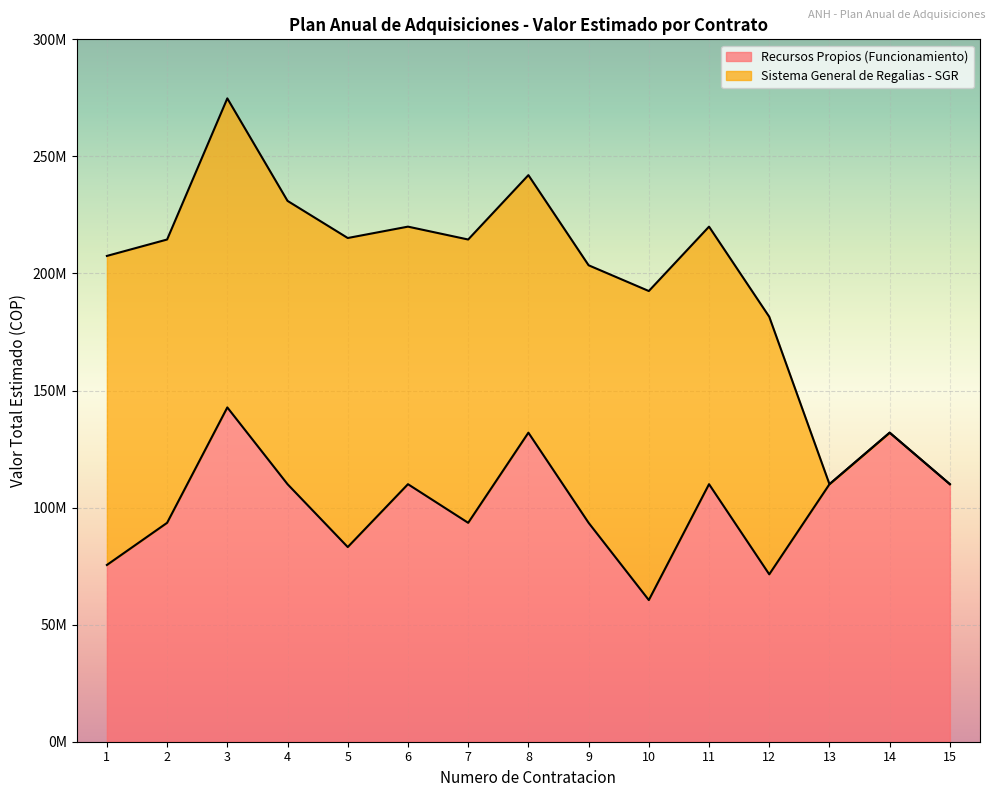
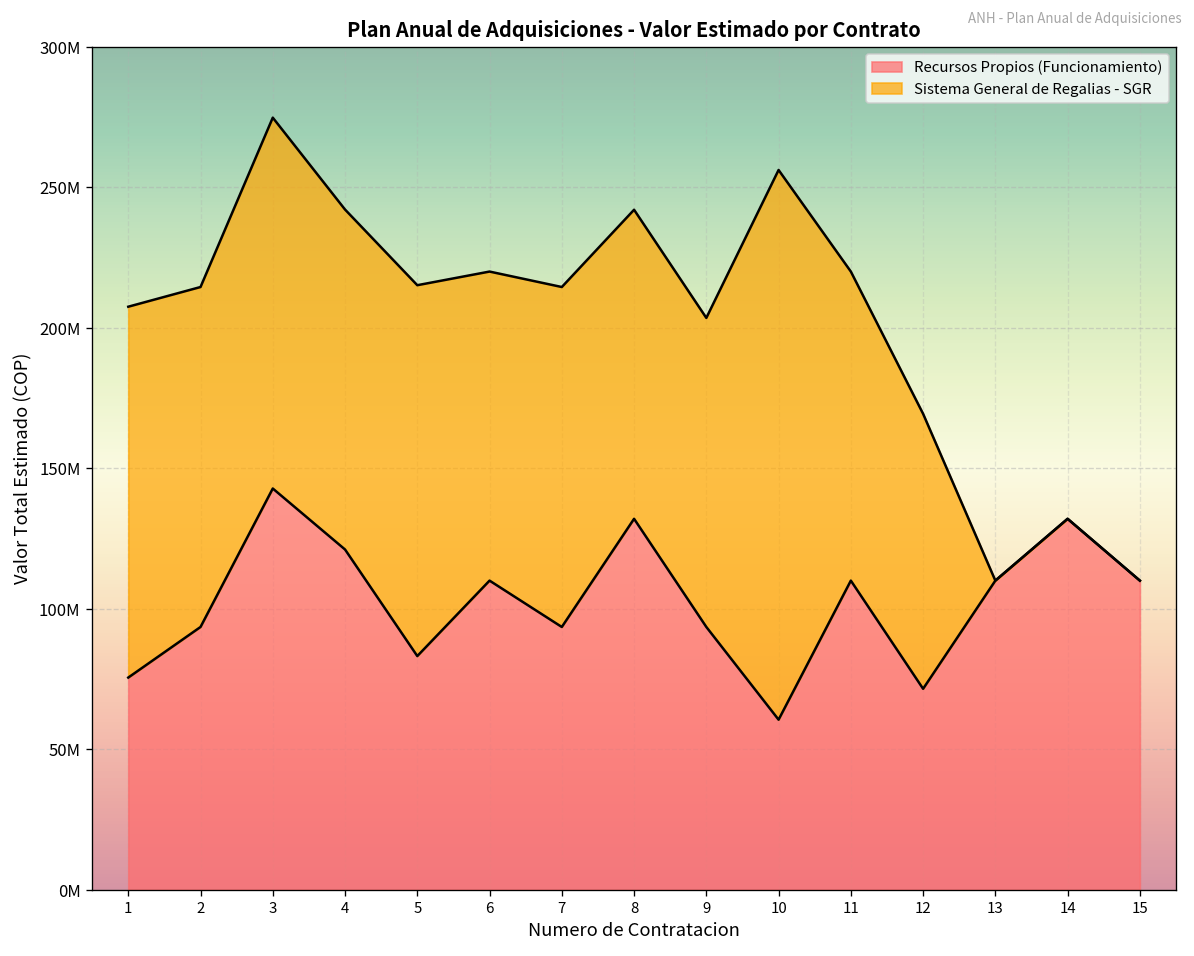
  {
    "Recursos Propios (Funcionamiento)": {
      "1": 75000000,
      "2": 94000000,
      "3": 143000000,
-     "4": 110000000,
+     "4": 121000000,
      "5": 83000000,
      "6": 110000000,
      "7": 94000000,
      "8": 132000000,
      "9": 94000000,
      "10": 61000000,
      "11": 110000000,
      "12": 72000000
    },
    "Sistema General de Regalias - SGR": {
      "1": 132000000,
      "2": 121000000,
      "3": 132000000,
      "4": 121000000,
      "5": 132000000,
      "6": 110000000,
      "7": 121000000,
      "8": 110000000,
      "9": 110000000,
-     "10": 132000000,
+     "10": 196000000,
      "11": 110000000,
-     "12": 110000000
+     "12": 98000000
    }
  }
